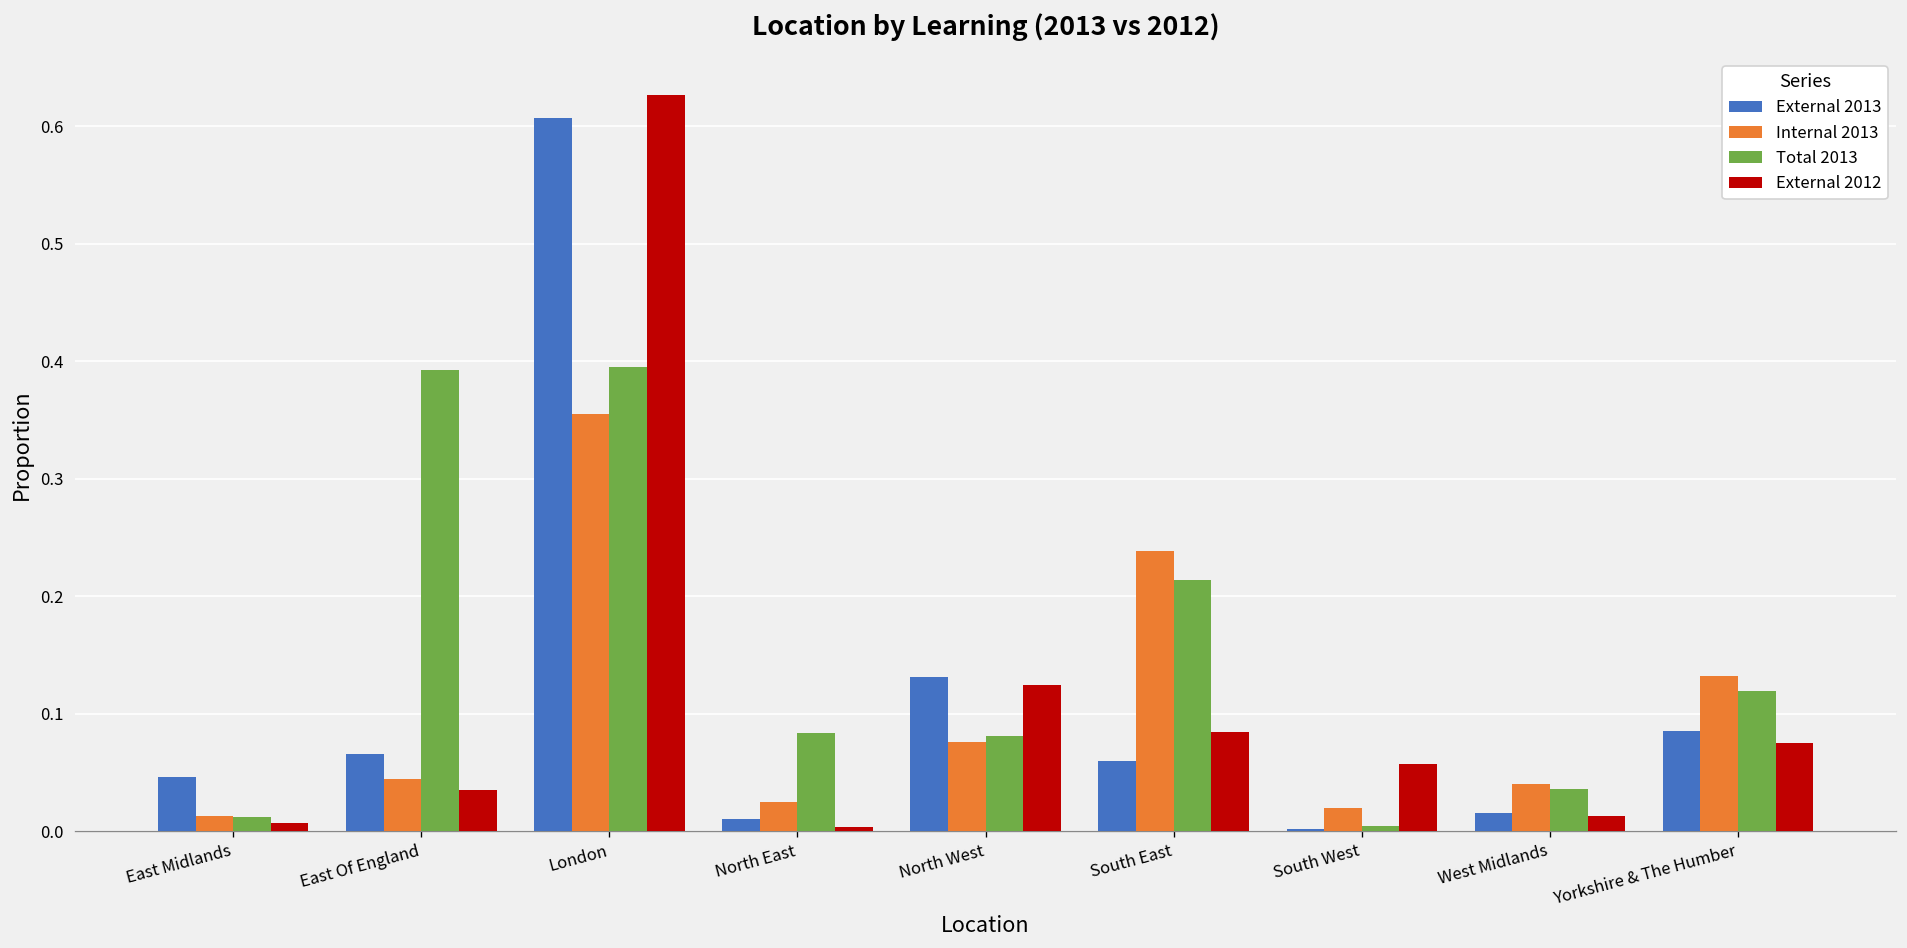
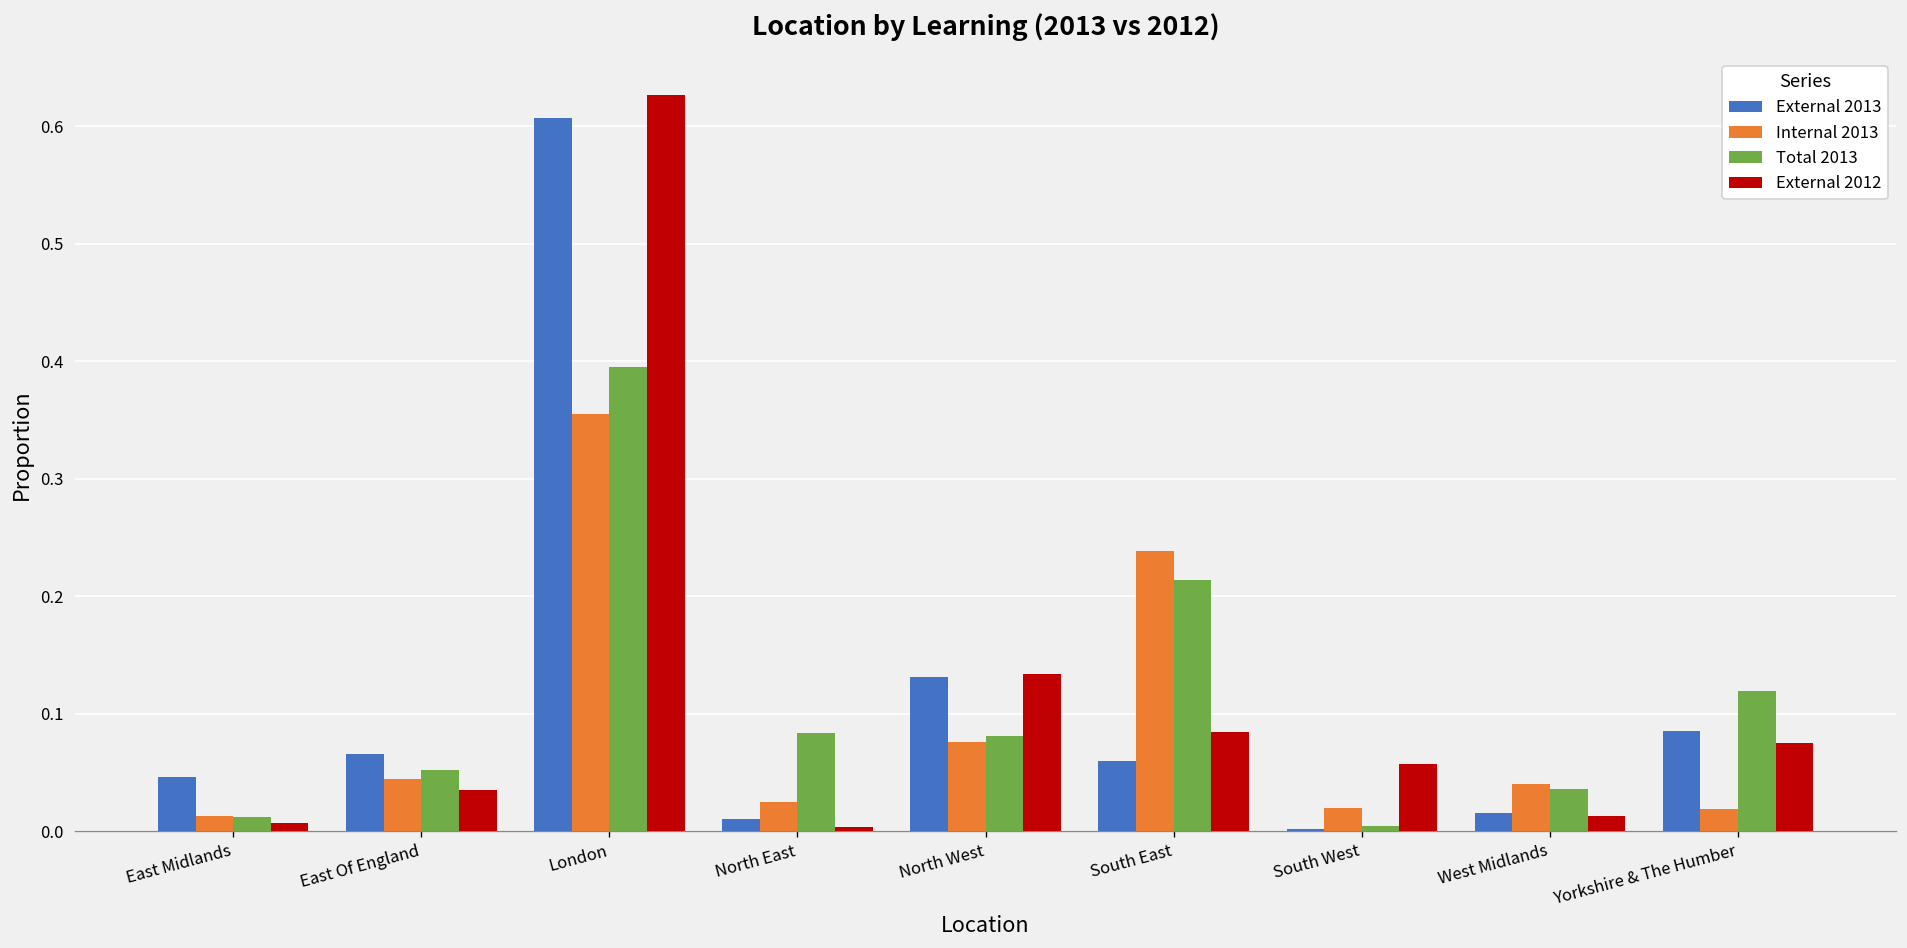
  {
    "External 2013": {
      "East Midlands": 0.05,
      "East Of England": 0.07,
      "London": 0.61,
      "North East": 0.01,
      "North West": 0.13,
      "South East": 0.06,
      "West Midlands": 0.02,
      "Yorkshire & The Humber": 0.09
    },
    "Internal 2013": {
      "East Midlands": 0.01,
      "East Of England": 0.04,
      "London": 0.36,
      "North East": 0.02,
      "North West": 0.08,
      "South East": 0.24,
      "South West": 0.02,
      "West Midlands": 0.04,
-     "Yorkshire & The Humber": 0.13
+     "Yorkshire & The Humber": 0.02
    },
    "Total 2013": {
      "East Midlands": 0.01,
-     "East Of England": 0.39,
+     "East Of England": 0.05,
      "London": 0.40,
      "North East": 0.08,
      "North West": 0.08,
      "South East": 0.21,
      "South West": 0.00,
      "West Midlands": 0.04,
      "Yorkshire & The Humber": 0.12
    },
    "External 2012": {
      "East Midlands": 0.01,
      "East Of England": 0.04,
      "London": 0.63,
      "North East": 0.00,
-     "North West": 0.12,
+     "North West": 0.13,
      "South East": 0.08,
      "South West": 0.06,
      "West Midlands": 0.01,
      "Yorkshire & The Humber": 0.07
    }
  }
